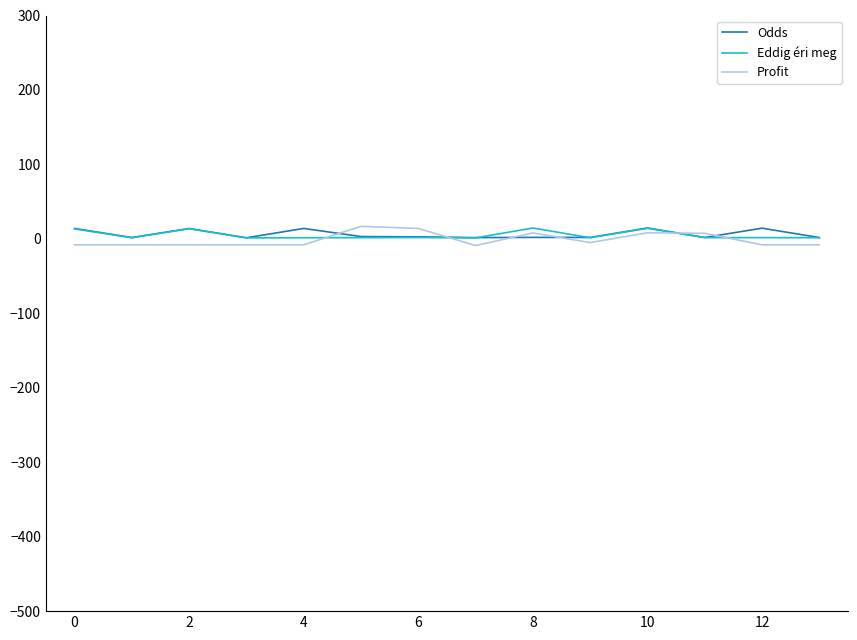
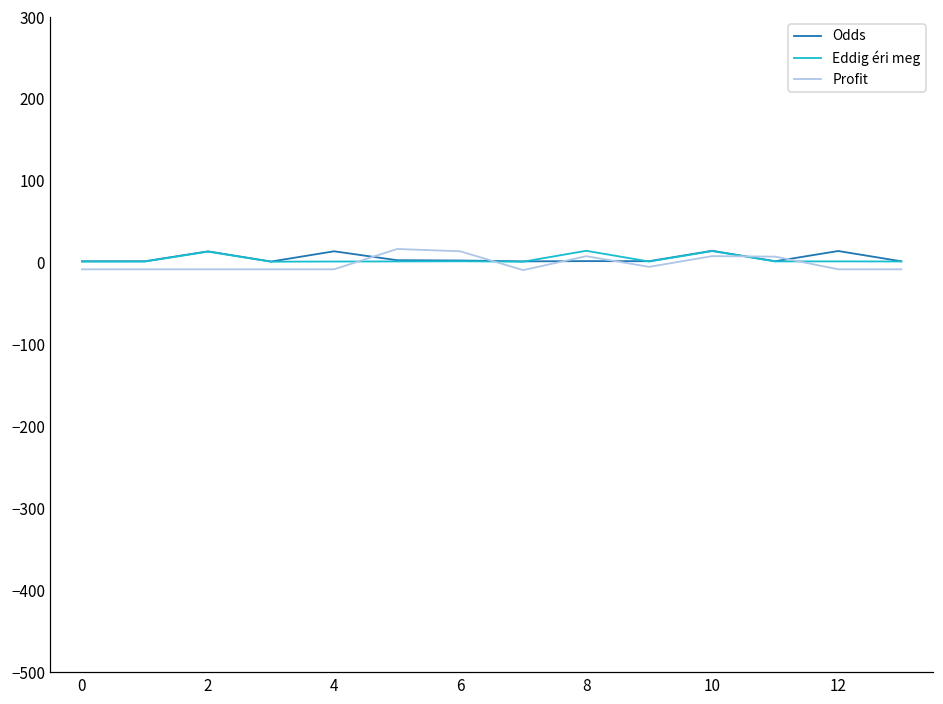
  {
    "Odds": {
-     "0": 10,
+     "0": 0,
      "4": 10,
      "8": 0,
      "12": 10
    },
    "Eddig éri meg": {
-     "0": 10,
+     "0": 0,
      "4": 0,
      "8": 10,
      "12": 0
    },
    "Profit": {
      "0": -10,
      "2": -10,
      "4": -10,
      "6": 10,
      "8": 10,
      "10": 10,
      "12": -10
    }
  }
